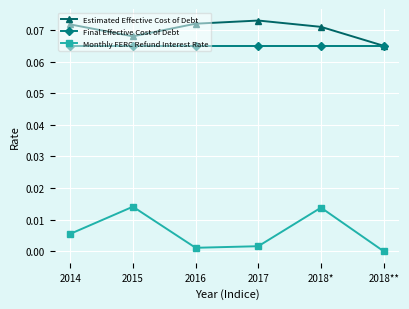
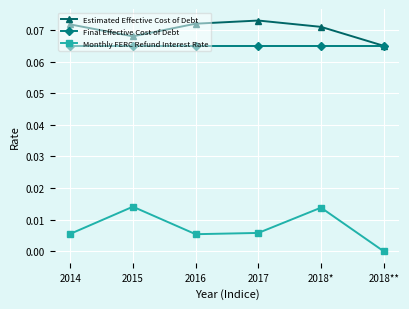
  {
    "Monthly FERC Refund Interest Rate": {
      "2014": 0.006,
      "2015": 0.014,
-     "2016": 0.001,
-     "2017": 0.002,
+     "2016": 0.005,
+     "2017": 0.006,
      "2018*": 0.014,
      "2018**": 0.000
    }
  }
